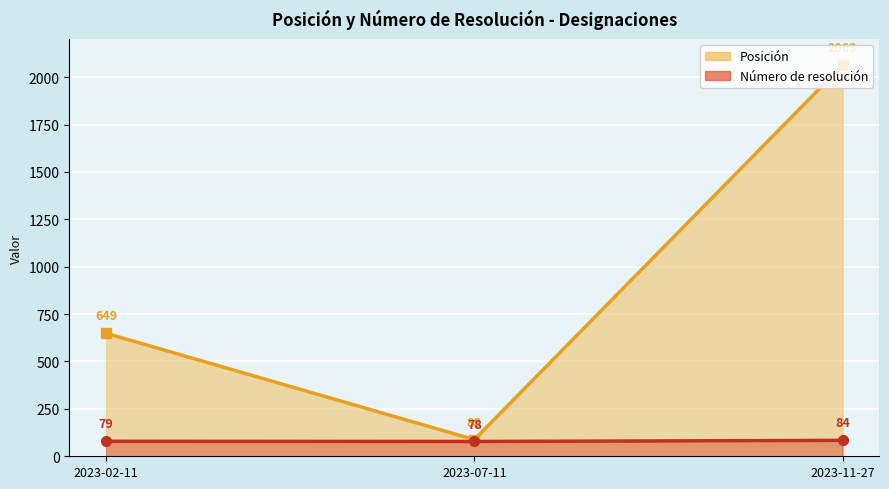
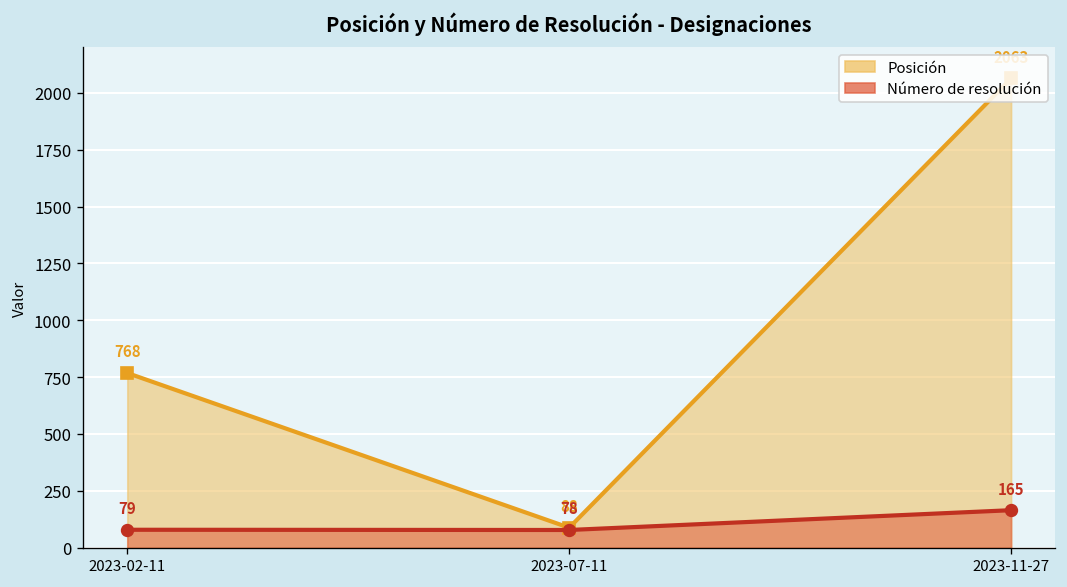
  {
    "Posición": {
-     "2023-02-11": 649
+     "2023-02-11": 768
    },
    "Número de resolución": {
      "2023-02-11": 79,
-     "2023-11-27": 84
+     "2023-11-27": 165
    }
  }
